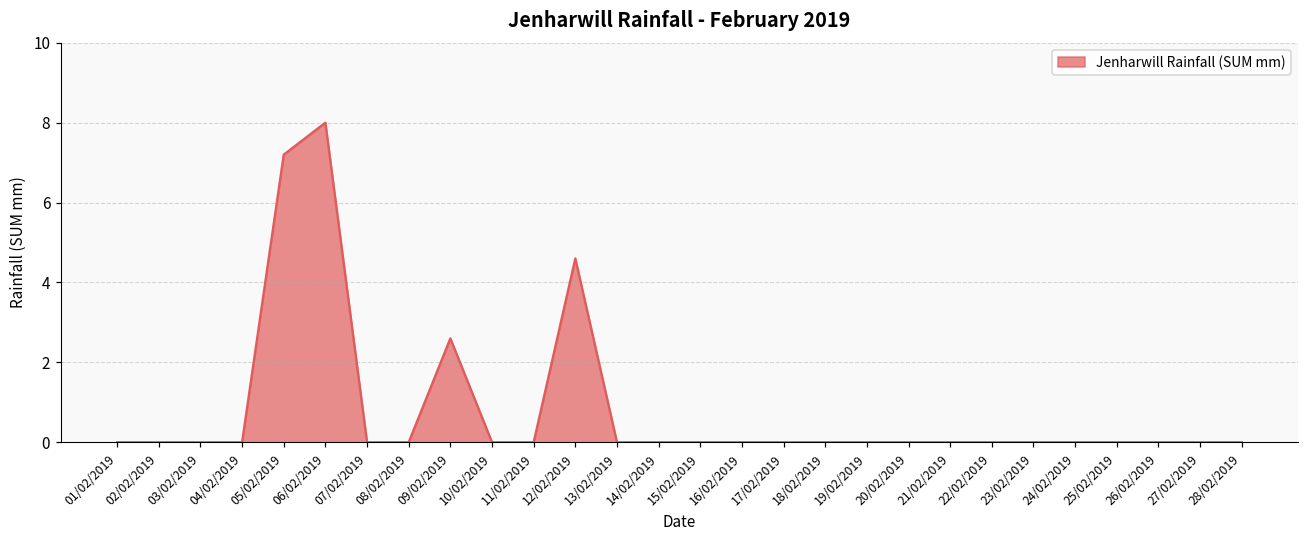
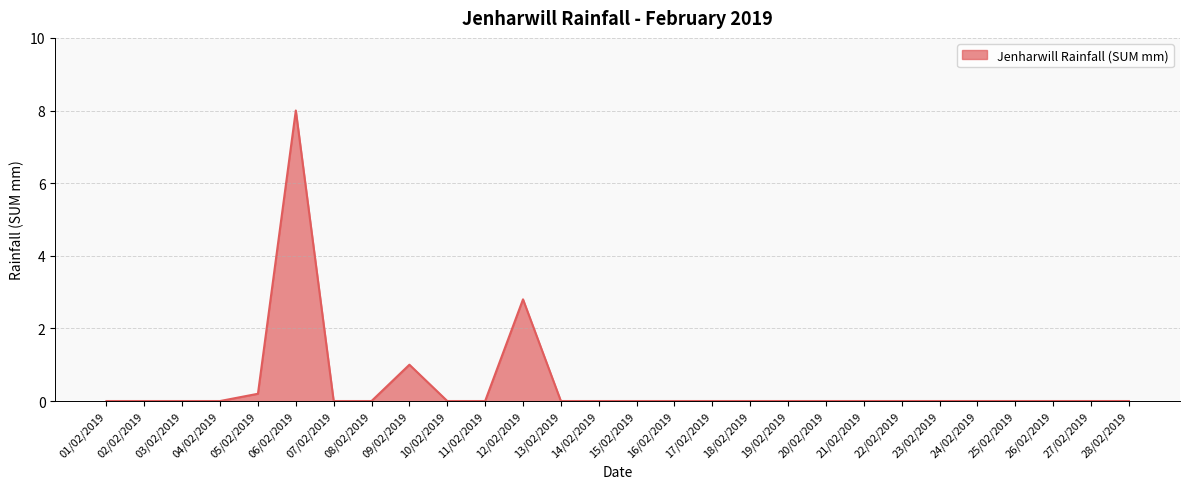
  {
    "01/02/2019": 0.0,
    "02/02/2019": 0.0,
    "03/02/2019": 0.0,
    "04/02/2019": 0.0,
-   "05/02/2019": 7.2,
+   "05/02/2019": 0.2,
    "06/02/2019": 8.0,
    "07/02/2019": 0.0,
    "08/02/2019": 0.0,
-   "09/02/2019": 2.6,
+   "09/02/2019": 1.0,
    "10/02/2019": 0.0,
    "11/02/2019": 0.0,
-   "12/02/2019": 4.6,
+   "12/02/2019": 2.8,
    "13/02/2019": 0.0,
    "14/02/2019": 0.0,
    "15/02/2019": 0.0,
    "16/02/2019": 0.0,
    "17/02/2019": 0.0,
    "18/02/2019": 0.0,
    "19/02/2019": 0.0,
    "20/02/2019": 0.0,
    "21/02/2019": 0.0,
    "22/02/2019": 0.0,
    "23/02/2019": 0.0,
    "24/02/2019": 0.0,
    "25/02/2019": 0.0,
    "26/02/2019": 0.0,
    "27/02/2019": 0.0,
    "28/02/2019": 0.0
  }
